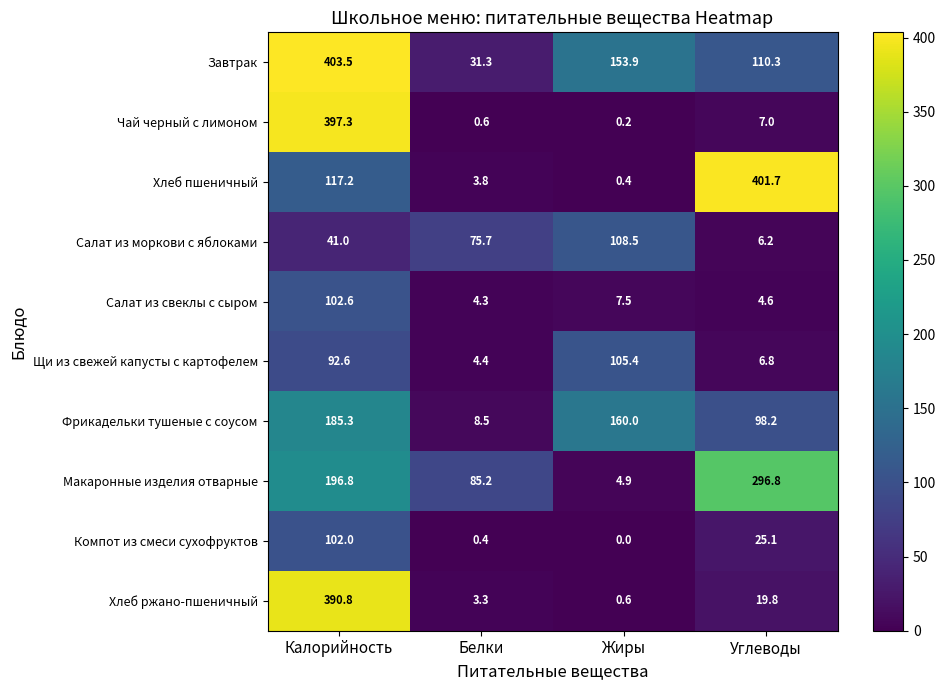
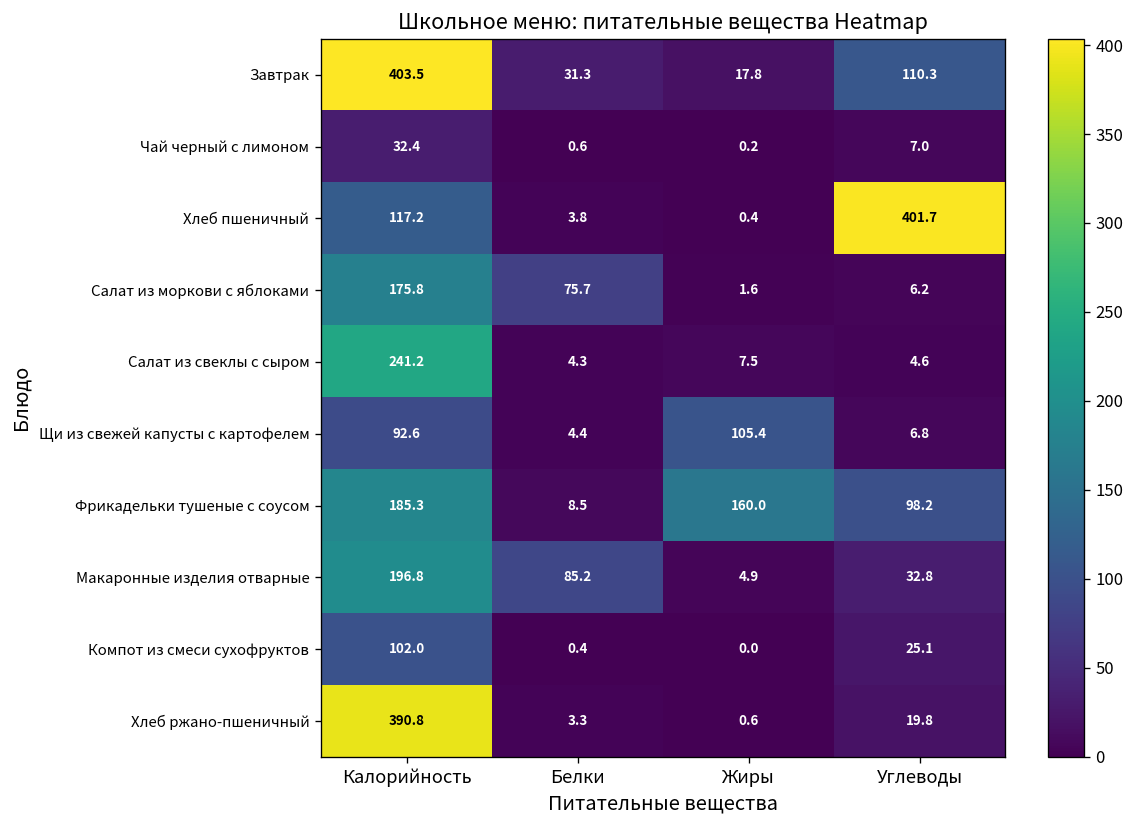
  {
    "Завтрак": {
      "Калорийность": 403.5,
      "Белки": 31.3,
-     "Жиры": 153.9,
+     "Жиры": 17.8,
      "Углеводы": 110.3
    },
    "Чай черный с лимоном": {
-     "Калорийность": 397.3,
+     "Калорийность": 32.4,
      "Белки": 0.6,
      "Жиры": 0.2,
      "Углеводы": 7.0
    },
    "Хлеб пшеничный": {
      "Калорийность": 117.2,
      "Белки": 3.8,
      "Жиры": 0.4,
      "Углеводы": 401.7
    },
    "Салат из моркови с яблоками": {
-     "Калорийность": 41.0,
+     "Калорийность": 175.8,
      "Белки": 75.7,
-     "Жиры": 108.5,
+     "Жиры": 1.6,
      "Углеводы": 6.2
    },
    "Салат из свеклы с сыром": {
-     "Калорийность": 102.6,
+     "Калорийность": 241.2,
      "Белки": 4.3,
      "Жиры": 7.5,
      "Углеводы": 4.6
    },
    "Щи из свежей капусты с картофелем": {
      "Калорийность": 92.6,
      "Белки": 4.4,
      "Жиры": 105.4,
      "Углеводы": 6.8
    },
    "Фрикадельки тушеные с соусом": {
      "Калорийность": 185.3,
      "Белки": 8.5,
      "Жиры": 160.0,
      "Углеводы": 98.2
    },
    "Макаронные изделия отварные": {
      "Калорийность": 196.8,
      "Белки": 85.2,
      "Жиры": 4.9,
-     "Углеводы": 296.8
+     "Углеводы": 32.8
    },
    "Компот из смеси сухофруктов": {
      "Калорийность": 102.0,
      "Белки": 0.4,
      "Жиры": 0.0,
      "Углеводы": 25.1
    },
    "Хлеб ржано-пшеничный": {
      "Калорийность": 390.8,
      "Белки": 3.3,
      "Жиры": 0.6,
      "Углеводы": 19.8
    }
  }
